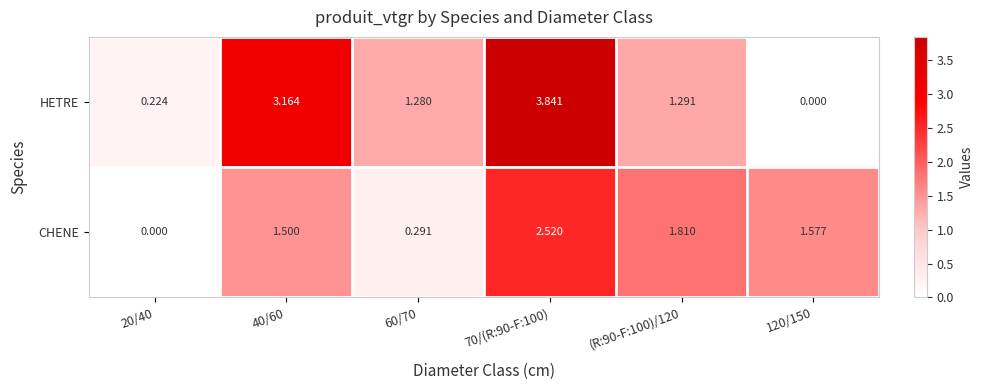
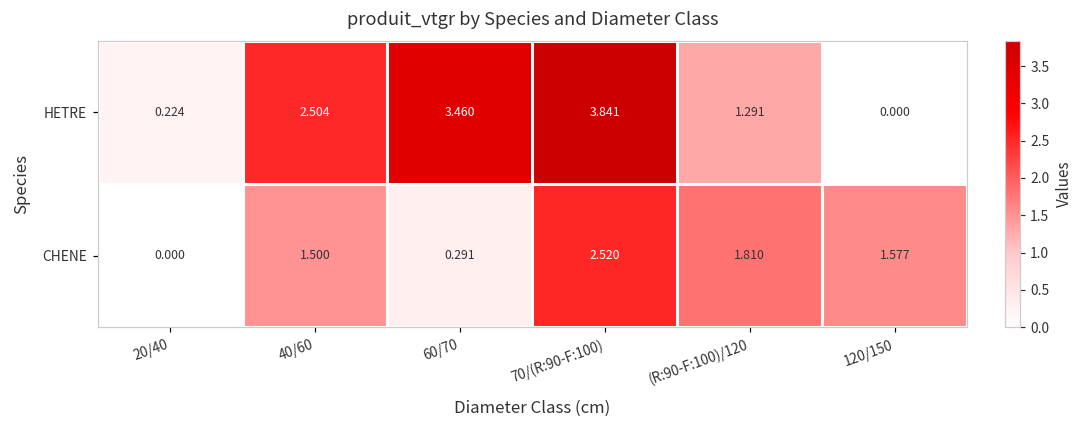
  {
    "HETRE": {
      "20/40": 0.224,
-     "40/60": 3.164,
-     "60/70": 1.280,
+     "40/60": 2.504,
+     "60/70": 3.460,
      "70/(R:90-F:100)": 3.841,
      "(R:90-F:100)/120": 1.291,
      "120/150": 0.000
    },
    "CHENE": {
      "20/40": 0.000,
      "40/60": 1.500,
      "60/70": 0.291,
      "70/(R:90-F:100)": 2.520,
      "(R:90-F:100)/120": 1.810,
      "120/150": 1.577
    }
  }
